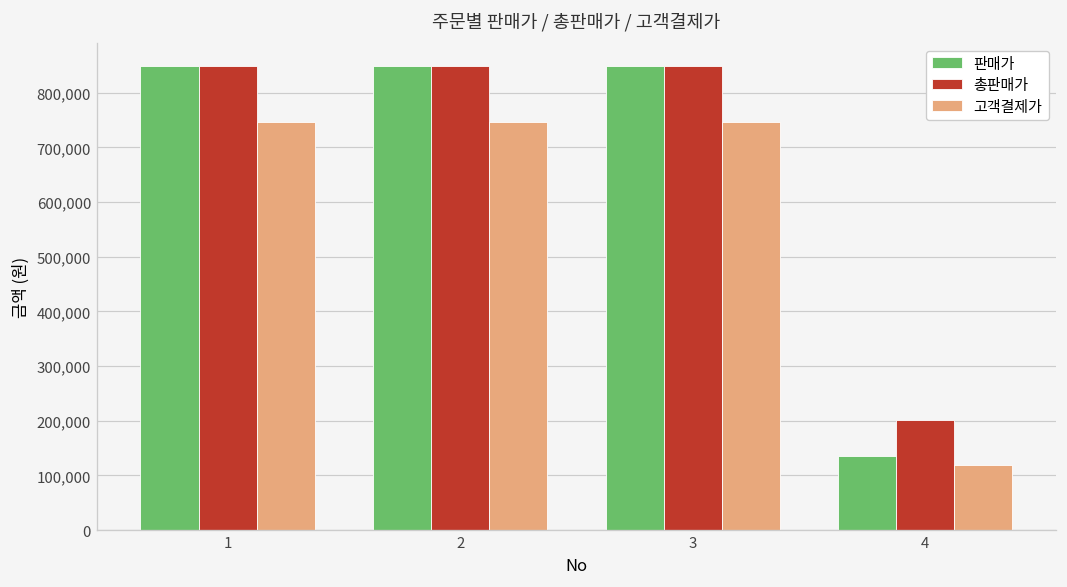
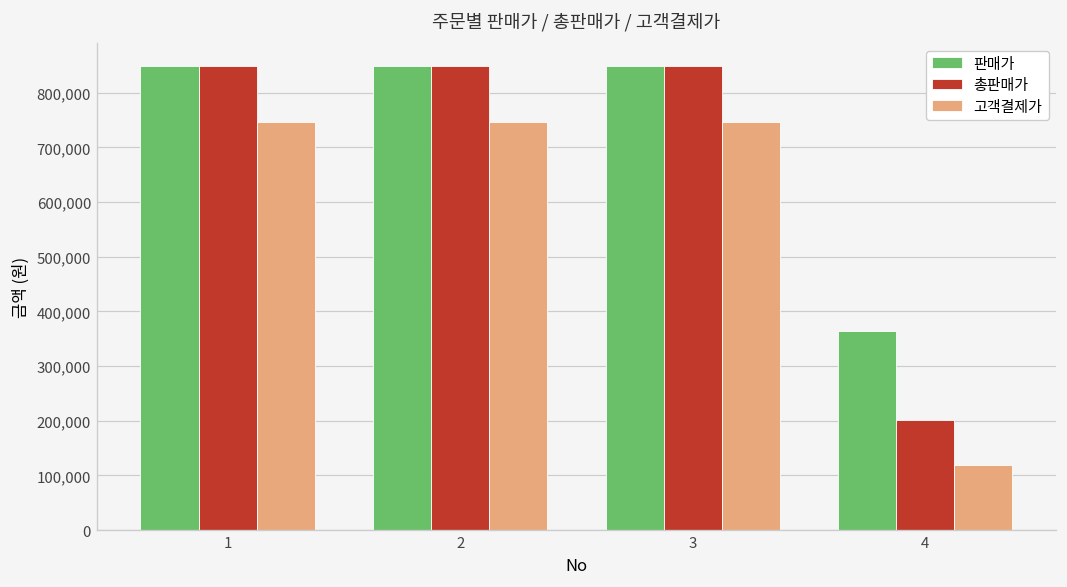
  {
    "판매가": {
      "1": "850,000",
      "2": "850,000",
      "3": "850,000",
-     "4": "140,000"
+     "4": "360,000"
    },
    "총판매가": {
      "1": "850,000",
      "2": "850,000",
      "3": "850,000",
      "4": "200,000"
    },
    "고객결제가": {
      "1": "750,000",
      "2": "750,000",
      "3": "750,000",
      "4": "120,000"
    }
  }
